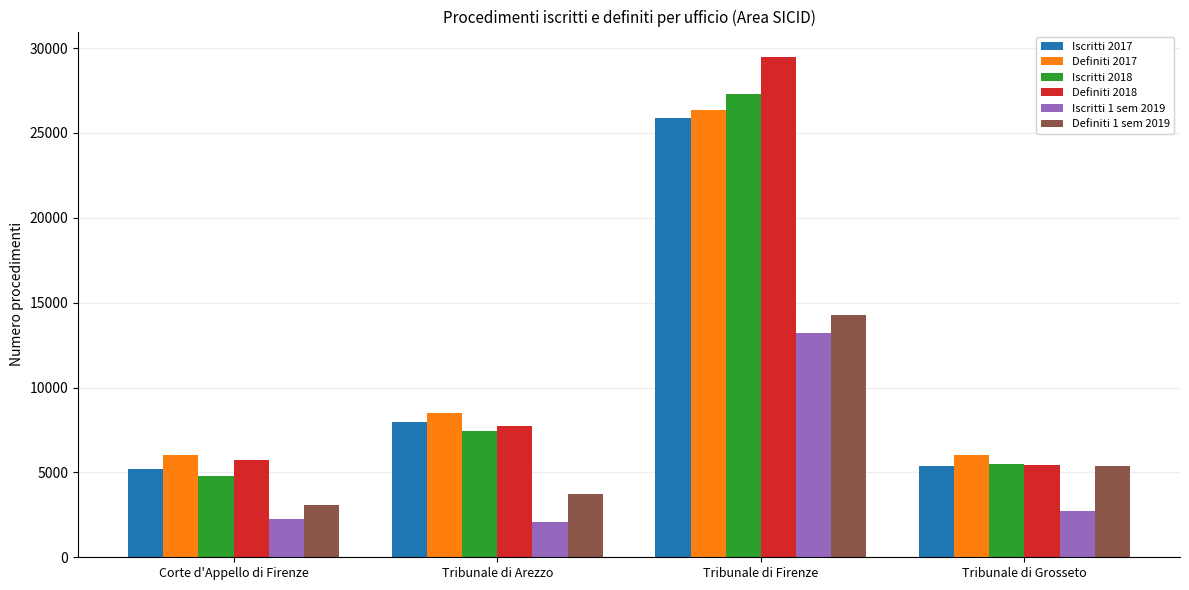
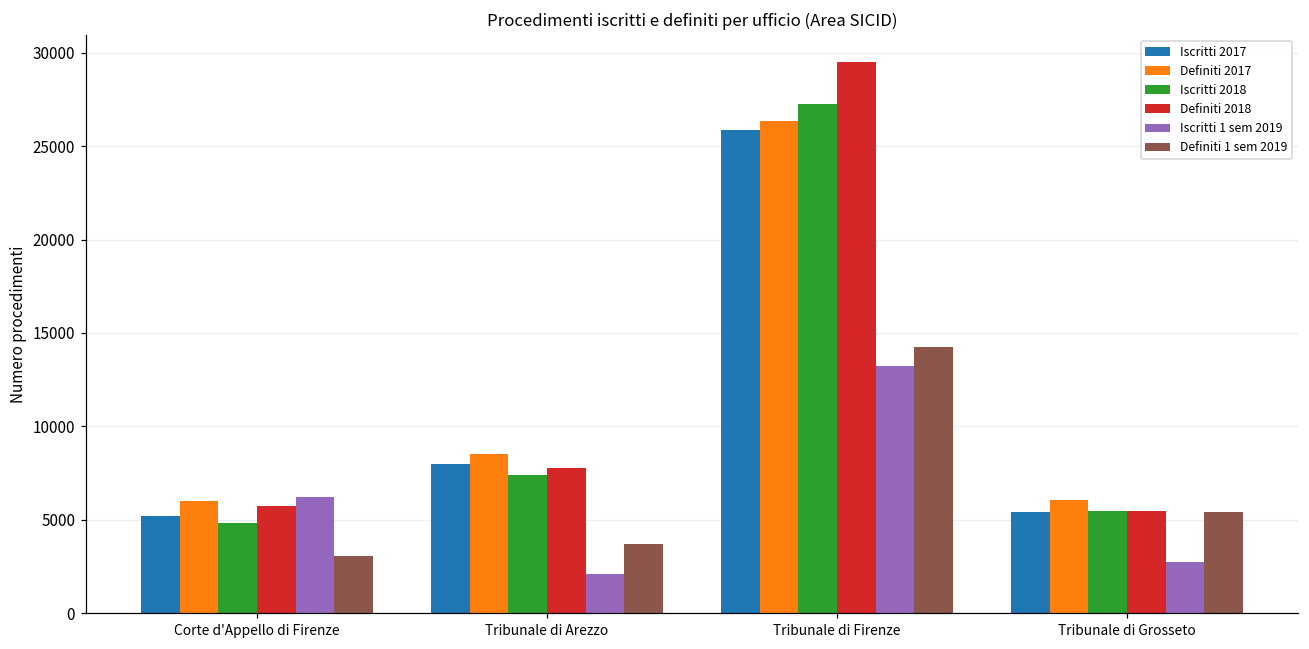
  {
    "Iscritti 2017": {
      "Corte d'Appello di Firenze": 5200,
      "Tribunale di Arezzo": 8000,
      "Tribunale di Firenze": 25900,
      "Tribunale di Grosseto": 5400
    },
    "Definiti 2017": {
      "Corte d'Appello di Firenze": 6000,
      "Tribunale di Arezzo": 8500,
      "Tribunale di Firenze": 26400,
      "Tribunale di Grosseto": 6000
    },
    "Iscritti 2018": {
      "Corte d'Appello di Firenze": 4800,
      "Tribunale di Arezzo": 7400,
      "Tribunale di Firenze": 27300,
      "Tribunale di Grosseto": 5500
    },
    "Definiti 2018": {
      "Corte d'Appello di Firenze": 5700,
      "Tribunale di Arezzo": 7700,
      "Tribunale di Firenze": 29500,
      "Tribunale di Grosseto": 5400
    },
    "Iscritti 1 sem 2019": {
-     "Corte d'Appello di Firenze": 2300,
+     "Corte d'Appello di Firenze": 6200,
      "Tribunale di Arezzo": 2100,
      "Tribunale di Firenze": 13200,
      "Tribunale di Grosseto": 2700
    },
    "Definiti 1 sem 2019": {
      "Corte d'Appello di Firenze": 3100,
      "Tribunale di Arezzo": 3700,
      "Tribunale di Firenze": 14300,
      "Tribunale di Grosseto": 5400
    }
  }
